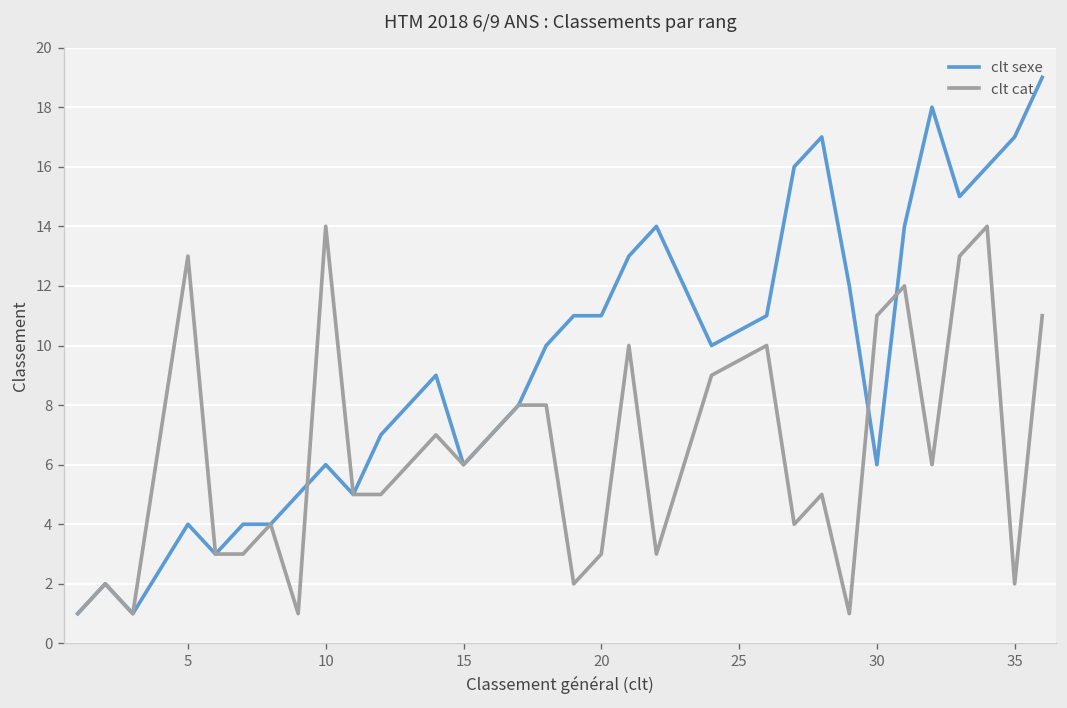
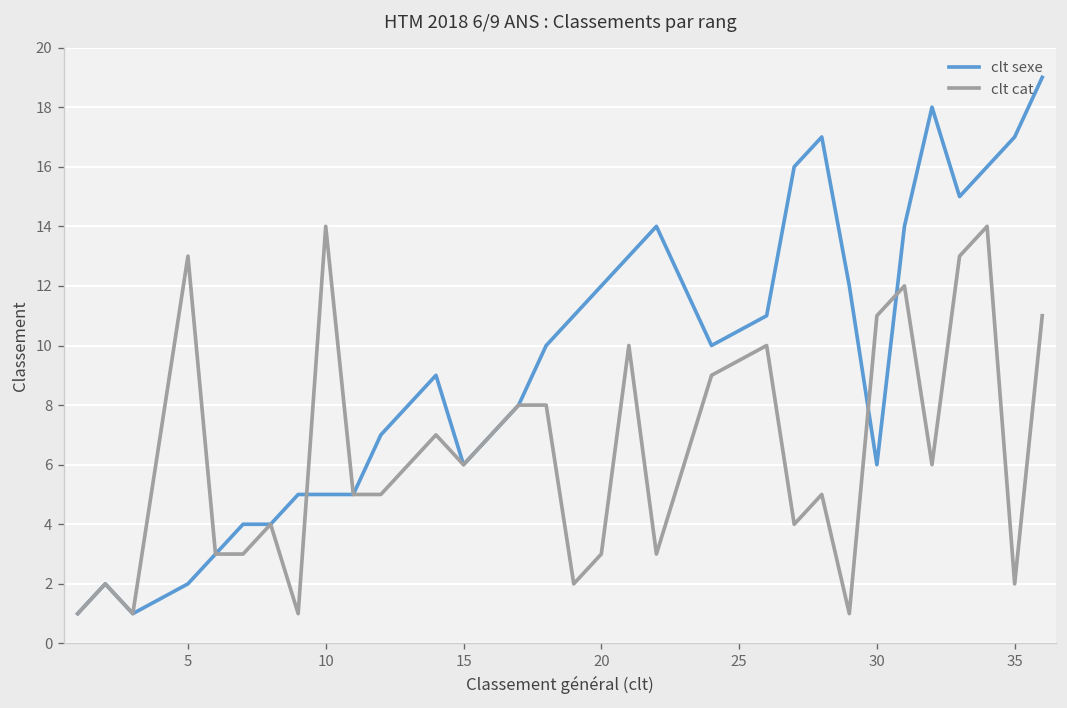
  {
    "clt sexe": {
-     "5": 4,
-     "10": 6,
-     "20": 11,
+     "5": 2,
+     "10": 5,
+     "20": 12,
      "30": 6,
      "35": 17
    },
    "clt cat": {
      "5": 13,
      "10": 14,
      "20": 3,
      "30": 11,
      "35": 2
    }
  }
